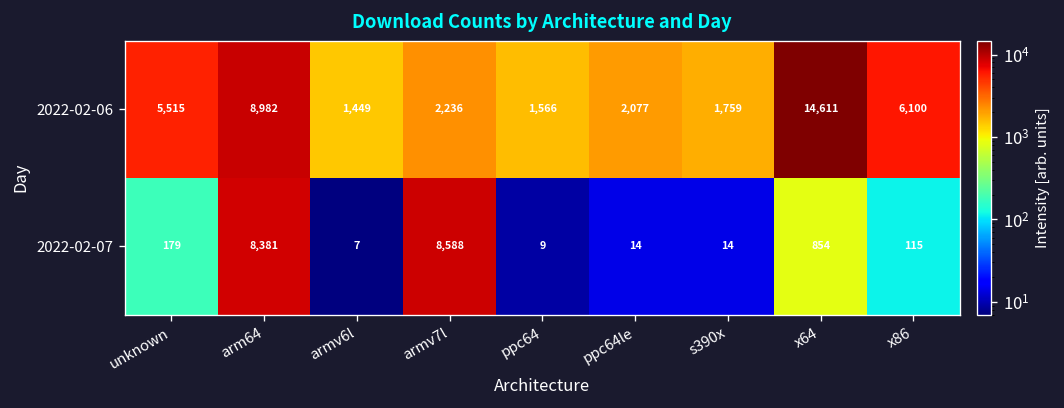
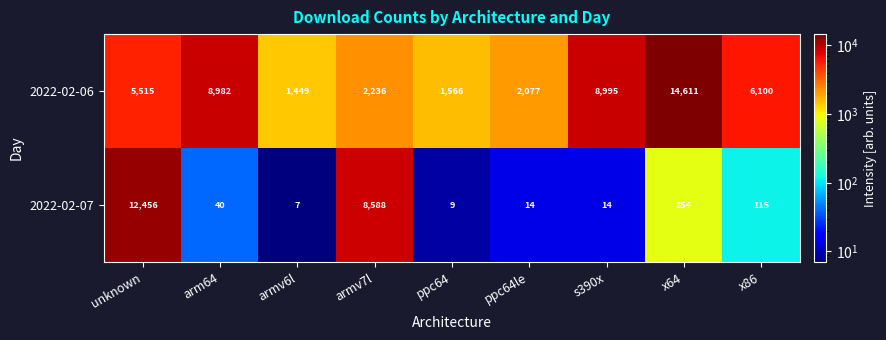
  {
    "2022-02-06": {
-     "s390x": "1,759"
+     "s390x": "8,995"
    },
    "2022-02-07": {
-     "unknown": "179",
-     "arm64": "8,381"
+     "unknown": "12,456",
+     "arm64": "40"
    }
  }
